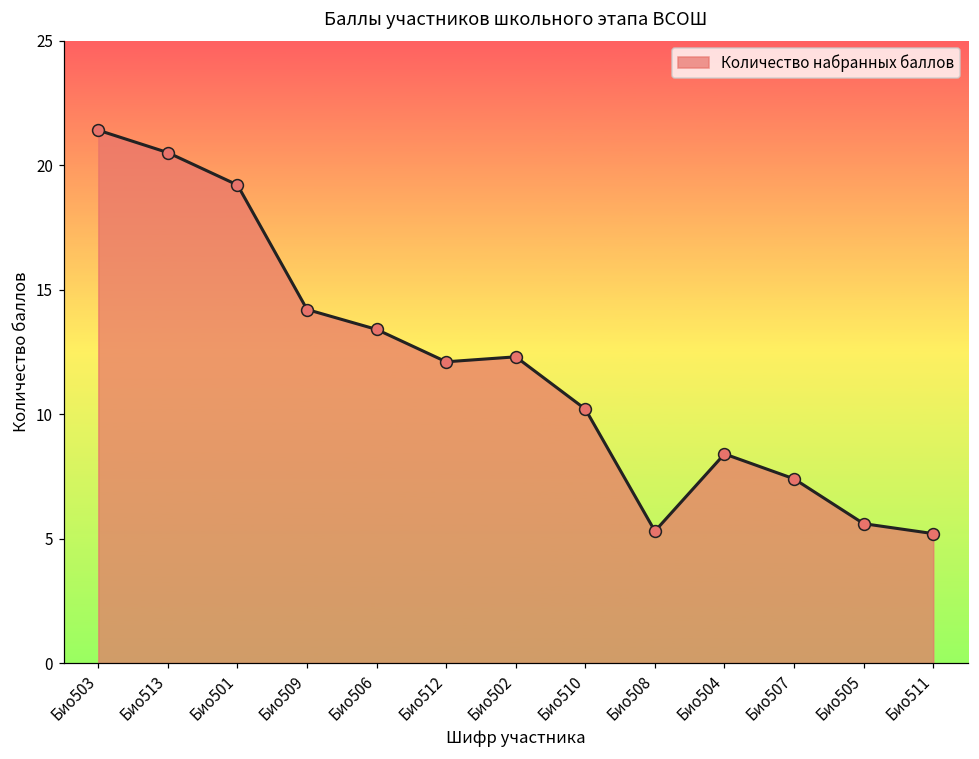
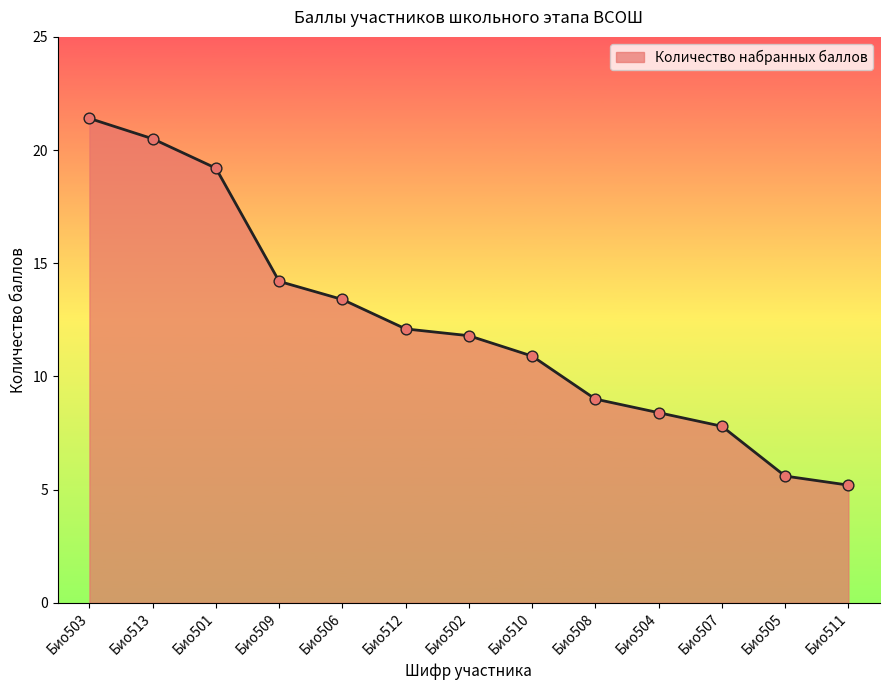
  {
    "Био503": 21.4,
    "Био513": 20.5,
    "Био501": 19.2,
    "Био509": 14.2,
    "Био506": 13.4,
    "Био512": 12.1,
-   "Био502": 12.3,
-   "Био510": 10.2,
-   "Био508": 5.3,
+   "Био502": 11.8,
+   "Био510": 10.9,
+   "Био508": 9.0,
    "Био504": 8.4,
-   "Био507": 7.4,
+   "Био507": 7.8,
    "Био505": 5.6,
    "Био511": 5.2
  }
